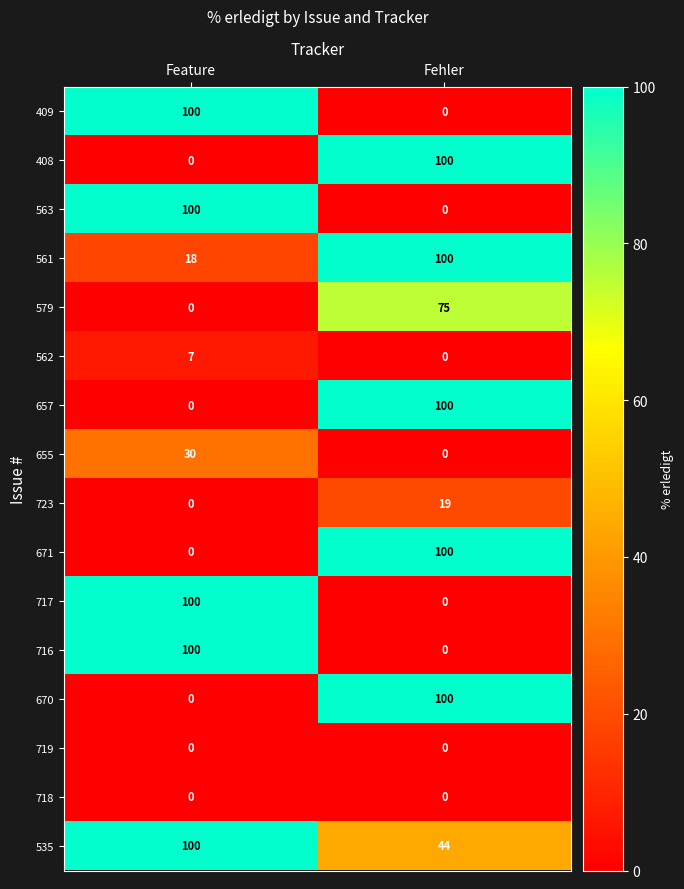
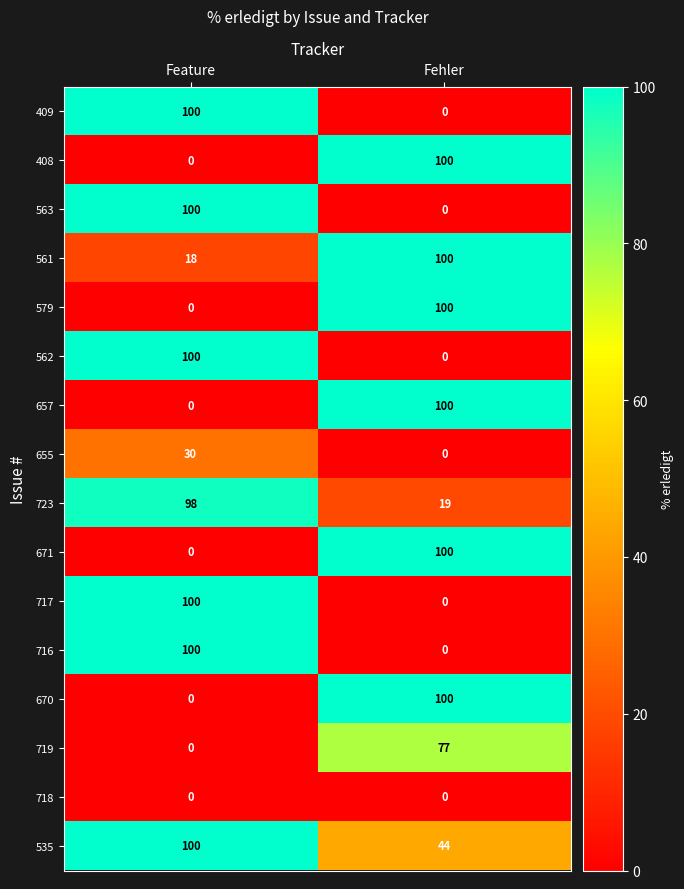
  {
    "409": {
      "Feature": 100,
      "Fehler": 0
    },
    "408": {
      "Feature": 0,
      "Fehler": 100
    },
    "563": {
      "Feature": 100,
      "Fehler": 0
    },
    "561": {
      "Feature": 18,
      "Fehler": 100
    },
    "579": {
      "Feature": 0,
-     "Fehler": 75
+     "Fehler": 100
    },
    "562": {
-     "Feature": 7,
+     "Feature": 100,
      "Fehler": 0
    },
    "657": {
      "Feature": 0,
      "Fehler": 100
    },
    "655": {
      "Feature": 30,
      "Fehler": 0
    },
    "723": {
-     "Feature": 0,
+     "Feature": 98,
      "Fehler": 19
    },
    "671": {
      "Feature": 0,
      "Fehler": 100
    },
    "717": {
      "Feature": 100,
      "Fehler": 0
    },
    "716": {
      "Feature": 100,
      "Fehler": 0
    },
    "670": {
      "Feature": 0,
      "Fehler": 100
    },
    "719": {
      "Feature": 0,
-     "Fehler": 0
+     "Fehler": 77
    },
    "718": {
      "Feature": 0,
      "Fehler": 0
    },
    "535": {
      "Feature": 100,
      "Fehler": 44
    }
  }
